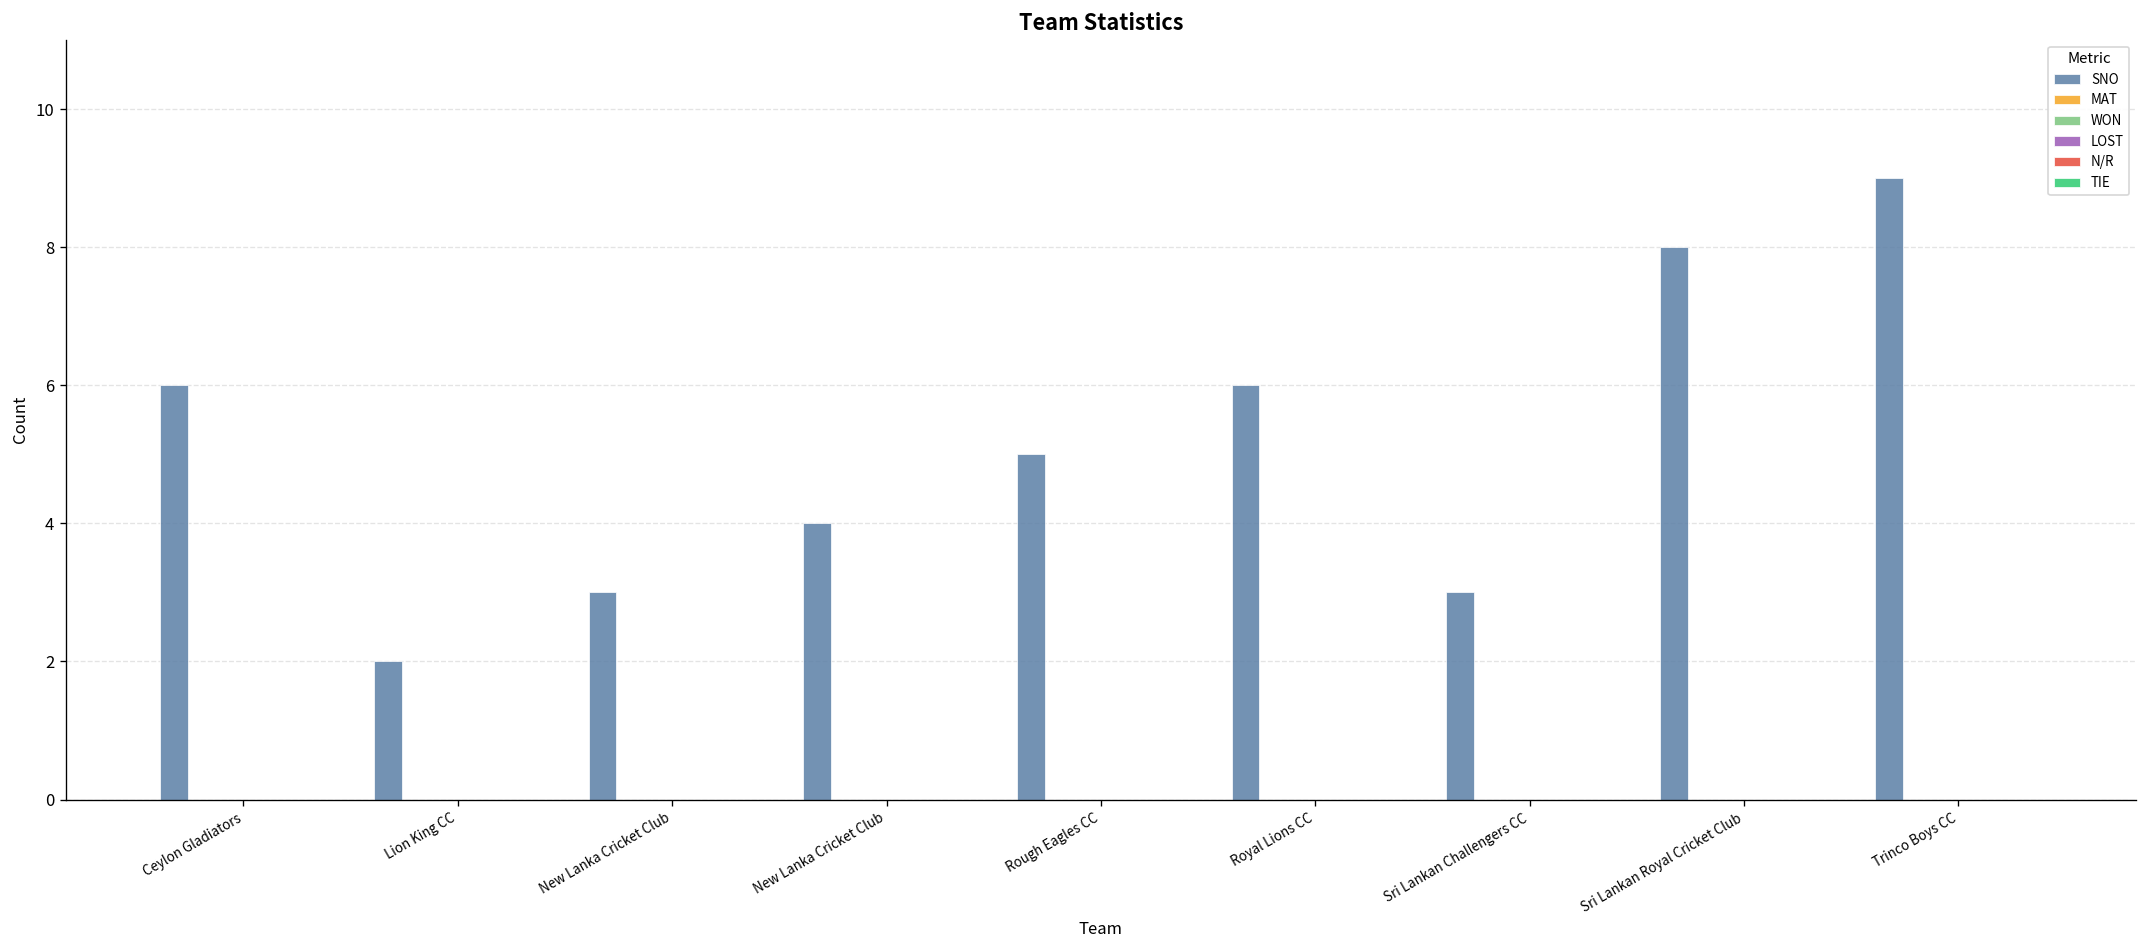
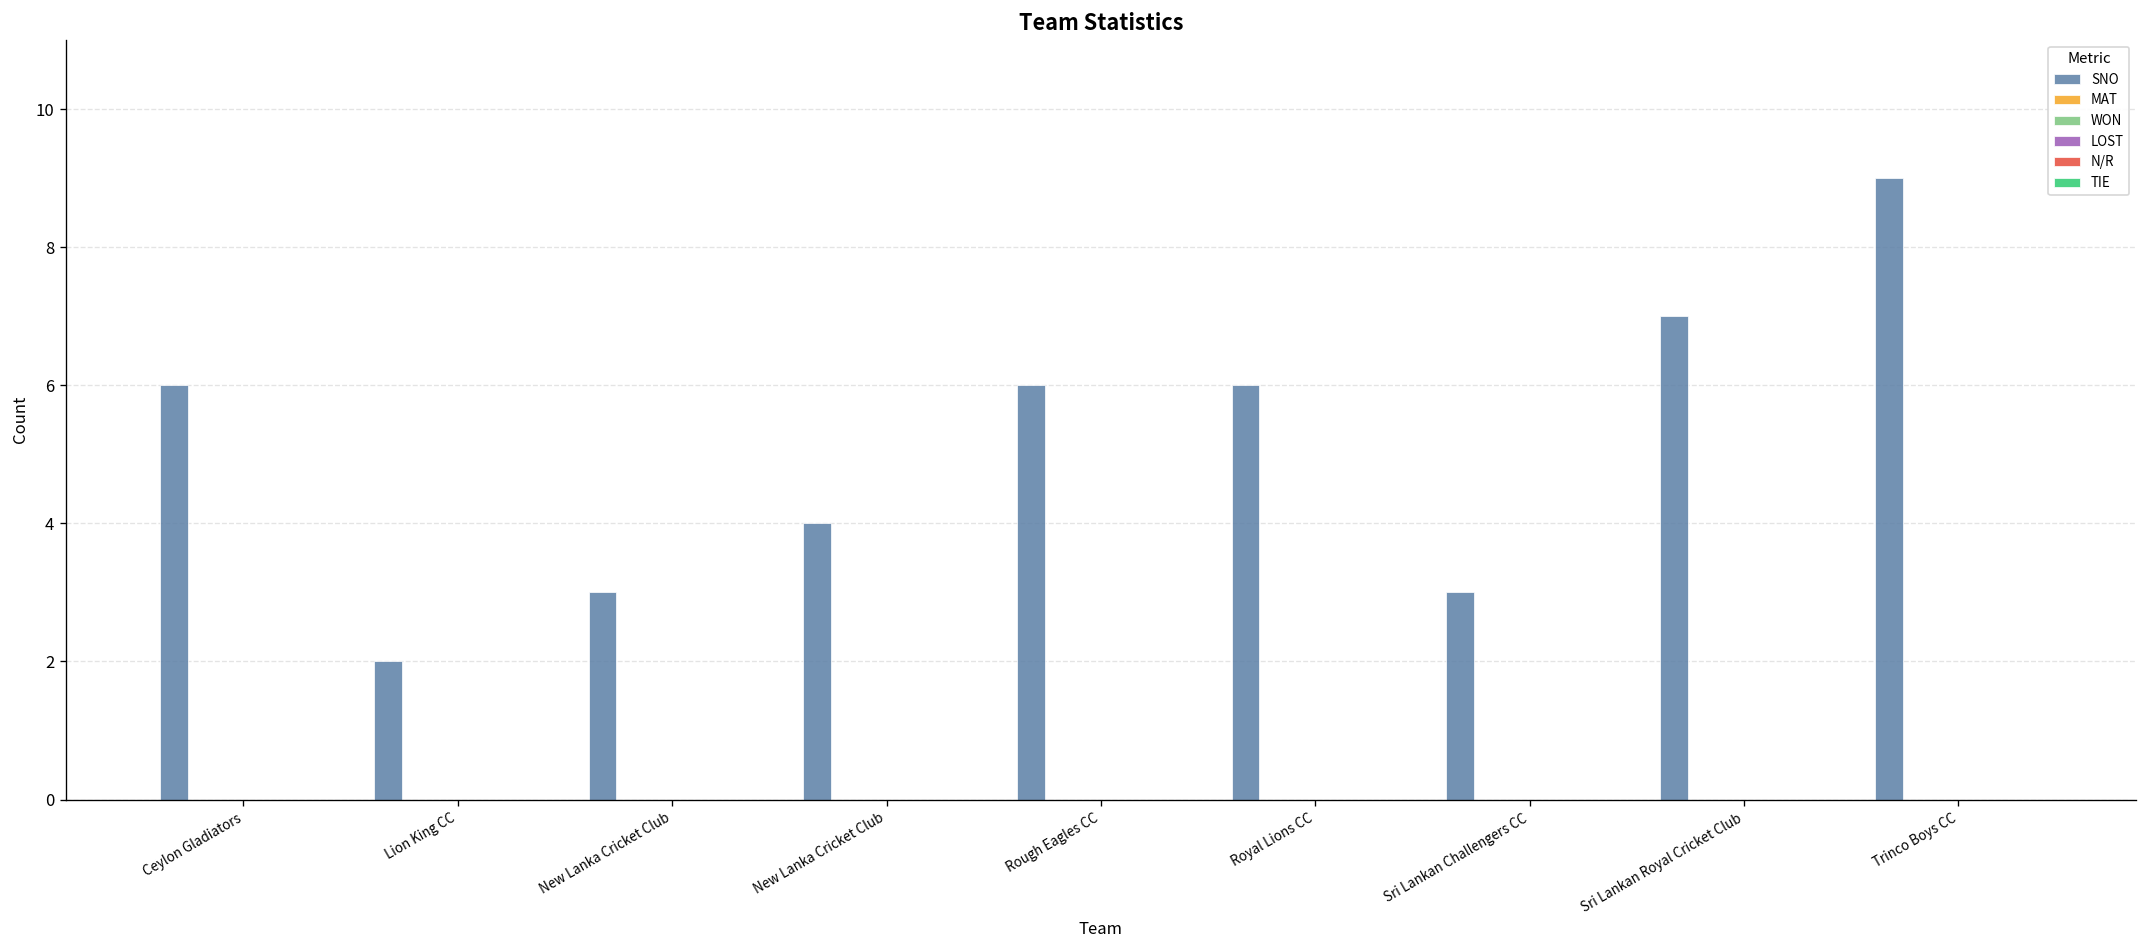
  {
    "SNO": {
      "Ceylon Gladiators": 6,
      "Lion King CC": 2,
-     "Rough Eagles CC": 5,
+     "Rough Eagles CC": 6,
      "Royal Lions CC": 6,
      "Sri Lankan Challengers CC": 3,
-     "Sri Lankan Royal Cricket Club": 8,
+     "Sri Lankan Royal Cricket Club": 7,
      "Trinco Boys CC": 9
    },
    "MAT": {
      "Ceylon Gladiators": 0,
      "Lion King CC": 0,
      "Rough Eagles CC": 0,
      "Royal Lions CC": 0,
      "Sri Lankan Challengers CC": 0,
      "Sri Lankan Royal Cricket Club": 0,
      "Trinco Boys CC": 0
    },
    "WON": {
      "Ceylon Gladiators": 0,
      "Lion King CC": 0,
      "Rough Eagles CC": 0,
      "Royal Lions CC": 0,
      "Sri Lankan Challengers CC": 0,
      "Sri Lankan Royal Cricket Club": 0,
      "Trinco Boys CC": 0
    },
    "LOST": {
      "Ceylon Gladiators": 0,
      "Lion King CC": 0,
      "Rough Eagles CC": 0,
      "Royal Lions CC": 0,
      "Sri Lankan Challengers CC": 0,
      "Sri Lankan Royal Cricket Club": 0,
      "Trinco Boys CC": 0
    },
    "N/R": {
      "Ceylon Gladiators": 0,
      "Lion King CC": 0,
      "Rough Eagles CC": 0,
      "Royal Lions CC": 0,
      "Sri Lankan Challengers CC": 0,
      "Sri Lankan Royal Cricket Club": 0,
      "Trinco Boys CC": 0
    },
    "TIE": {
      "Ceylon Gladiators": 0,
      "Lion King CC": 0,
      "Rough Eagles CC": 0,
      "Royal Lions CC": 0,
      "Sri Lankan Challengers CC": 0,
      "Sri Lankan Royal Cricket Club": 0,
      "Trinco Boys CC": 0
    }
  }
